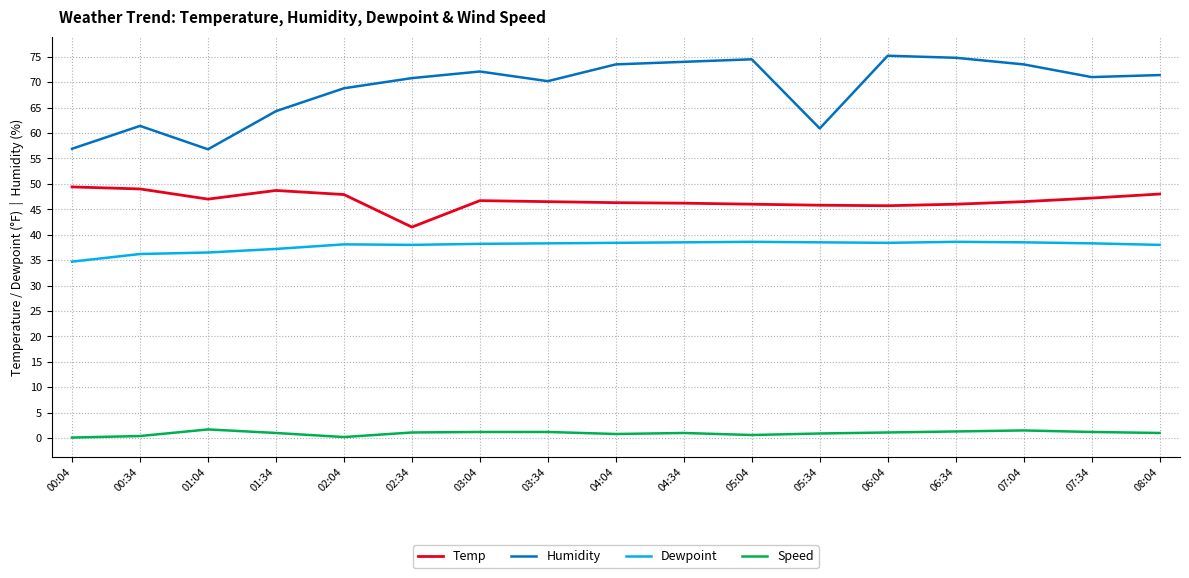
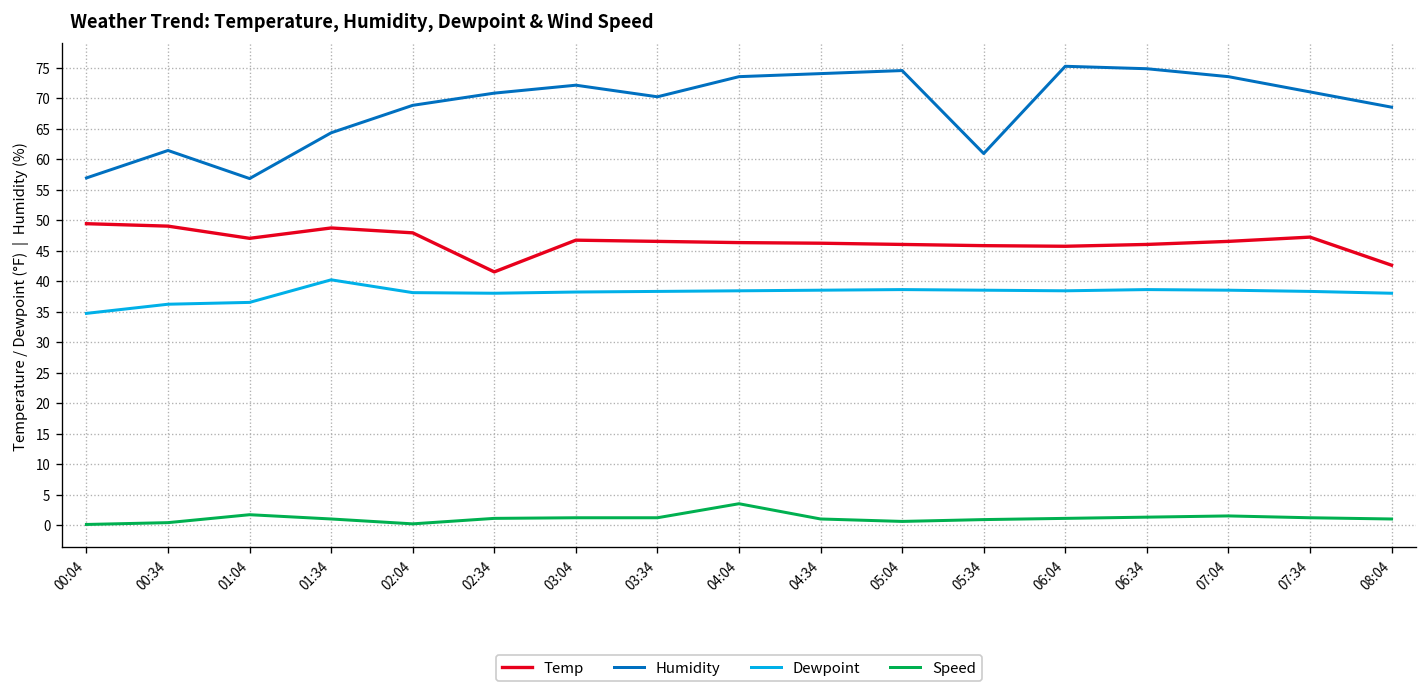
  {
    "Temp": {
      "00:04": 49,
      "00:34": 49,
      "01:04": 47,
      "01:34": 49,
      "02:04": 48,
      "02:34": 42,
      "03:04": 47,
      "03:34": 47,
      "04:04": 46,
      "04:34": 46,
      "05:04": 46,
      "05:34": 46,
      "06:04": 46,
      "06:34": 46,
      "07:04": 47,
      "07:34": 47,
-     "08:04": 48
+     "08:04": 43
    },
    "Humidity": {
      "00:04": 57,
      "00:34": 61,
      "01:04": 57,
      "01:34": 64,
      "02:04": 69,
      "02:34": 71,
      "03:04": 72,
      "03:34": 70,
      "04:04": 74,
      "04:34": 74,
      "05:04": 75,
      "05:34": 61,
      "06:04": 75,
      "06:34": 75,
      "07:04": 74,
      "07:34": 71,
-     "08:04": 71
+     "08:04": 69
    },
    "Dewpoint": {
      "00:04": 35,
      "00:34": 36,
      "01:04": 37,
-     "01:34": 37,
+     "01:34": 40,
      "02:04": 38,
      "02:34": 38,
      "03:04": 38,
      "03:34": 38,
      "04:04": 38,
      "04:34": 39,
      "05:04": 39,
      "05:34": 39,
      "06:04": 38,
      "06:34": 39,
      "07:04": 39,
      "07:34": 38,
      "08:04": 38
    },
    "Speed": {
      "00:04": 0,
      "00:34": 0,
      "01:04": 2,
      "01:34": 1,
      "02:04": 0,
      "02:34": 1,
      "03:04": 1,
      "03:34": 1,
-     "04:04": 1,
+     "04:04": 4,
      "04:34": 1,
      "05:04": 1,
      "05:34": 1,
      "06:04": 1,
      "06:34": 1,
      "07:04": 2,
      "07:34": 1,
      "08:04": 1
    }
  }
